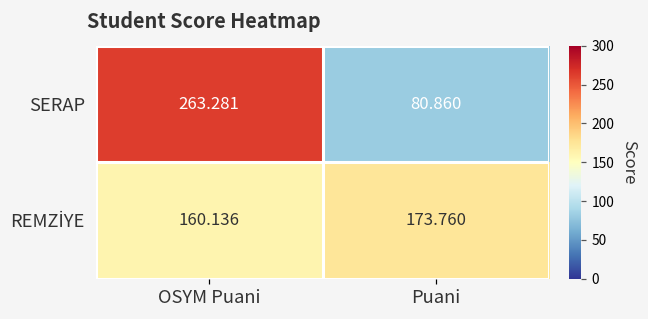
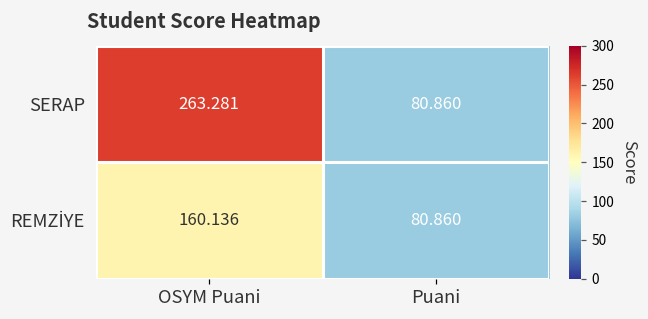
  {
    "SERAP": {
      "OSYM Puani": 263.281,
      "Puani": 80.860
    },
    "REMZİYE": {
      "OSYM Puani": 160.136,
-     "Puani": 173.760
+     "Puani": 80.860
    }
  }
